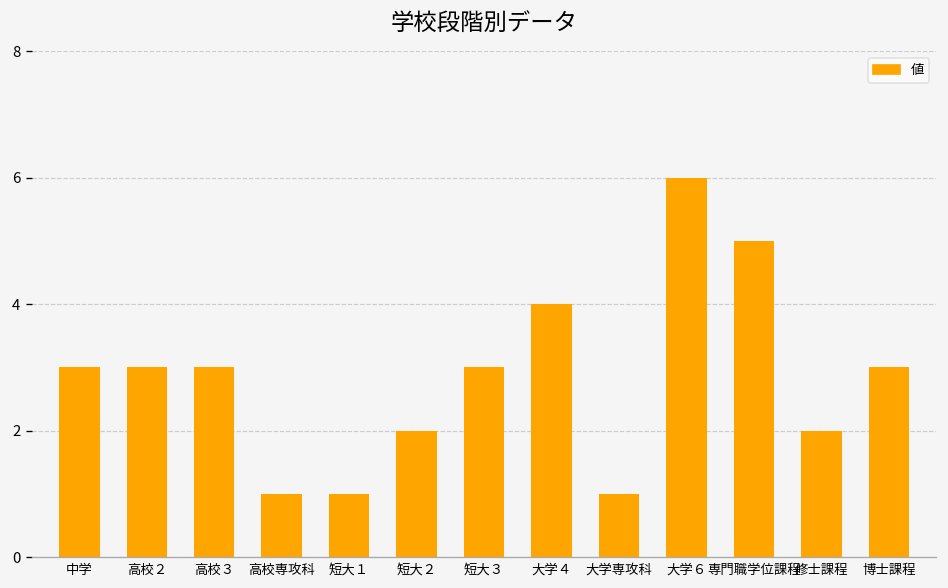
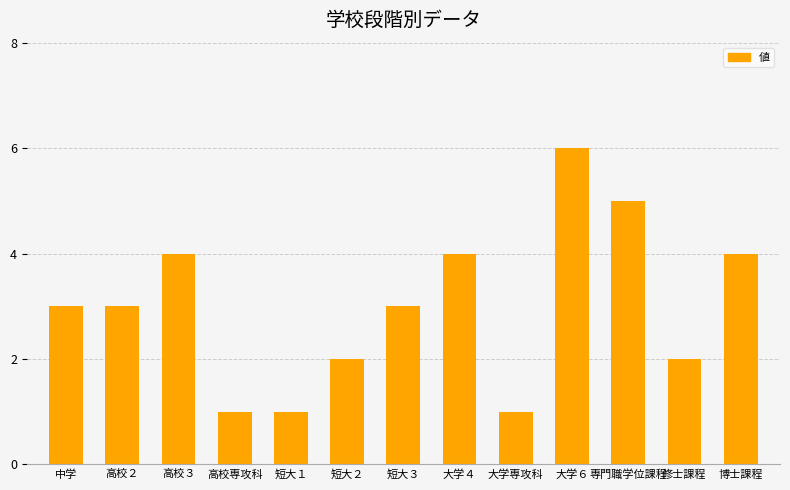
  {
    "中学": 3,
    "高校２": 3,
-   "高校３": 3,
+   "高校３": 4,
    "高校専攻科": 1,
    "短大１": 1,
    "短大２": 2,
    "短大３": 3,
    "大学４": 4,
    "大学専攻科": 1,
    "大学６": 6,
    "専門職学位課程": 5,
    "修士課程": 2,
-   "博士課程": 3
+   "博士課程": 4
  }
